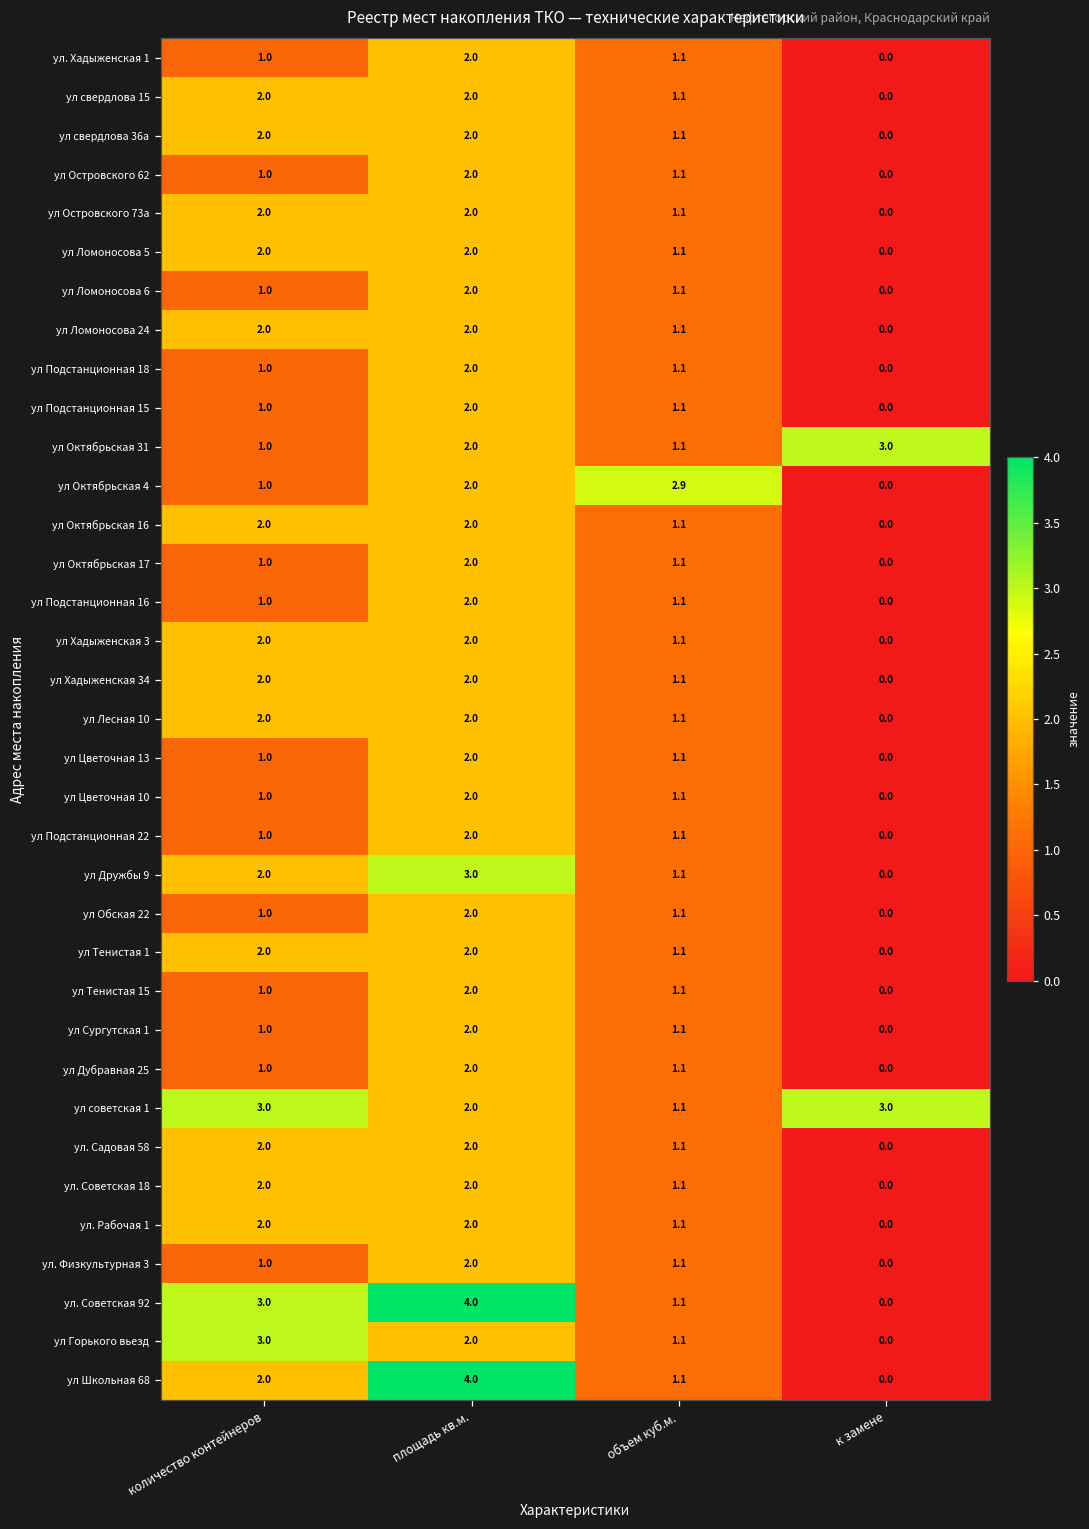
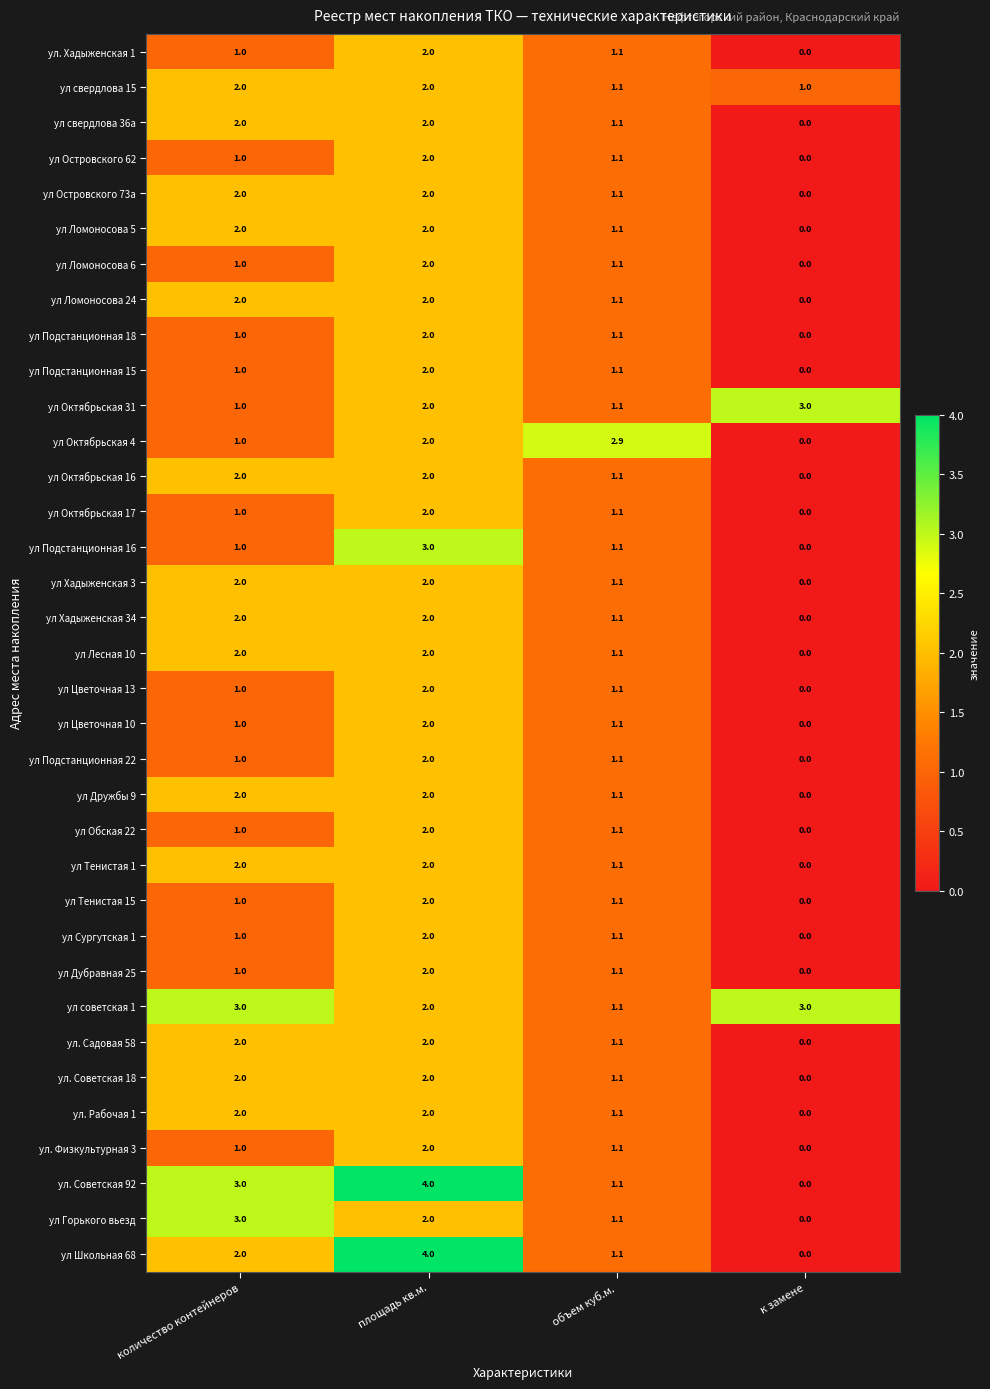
  {
    "ул. Хадыженская 1": {
      "количество контейнеров": 1.0,
      "площадь кв.м.": 2.0,
      "объем куб.м.": 1.1,
      "к замене": 0.0
    },
    "ул свердлова 15": {
      "количество контейнеров": 2.0,
      "площадь кв.м.": 2.0,
      "объем куб.м.": 1.1,
-     "к замене": 0.0
+     "к замене": 1.0
    },
    "ул свердлова 36а": {
      "количество контейнеров": 2.0,
      "площадь кв.м.": 2.0,
      "объем куб.м.": 1.1,
      "к замене": 0.0
    },
    "ул Островского 62": {
      "количество контейнеров": 1.0,
      "площадь кв.м.": 2.0,
      "объем куб.м.": 1.1,
      "к замене": 0.0
    },
    "ул Островского 73а": {
      "количество контейнеров": 2.0,
      "площадь кв.м.": 2.0,
      "объем куб.м.": 1.1,
      "к замене": 0.0
    },
    "ул Ломоносова 5": {
      "количество контейнеров": 2.0,
      "площадь кв.м.": 2.0,
      "объем куб.м.": 1.1,
      "к замене": 0.0
    },
    "ул Ломоносова 6": {
      "количество контейнеров": 1.0,
      "площадь кв.м.": 2.0,
      "объем куб.м.": 1.1,
      "к замене": 0.0
    },
    "ул Ломоносова 24": {
      "количество контейнеров": 2.0,
      "площадь кв.м.": 2.0,
      "объем куб.м.": 1.1,
      "к замене": 0.0
    },
    "ул Подстанционная 18": {
      "количество контейнеров": 1.0,
      "площадь кв.м.": 2.0,
      "объем куб.м.": 1.1,
      "к замене": 0.0
    },
    "ул Подстанционная 15": {
      "количество контейнеров": 1.0,
      "площадь кв.м.": 2.0,
      "объем куб.м.": 1.1,
      "к замене": 0.0
    },
    "ул Октябрьская 31": {
      "количество контейнеров": 1.0,
      "площадь кв.м.": 2.0,
      "объем куб.м.": 1.1,
      "к замене": 3.0
    },
    "ул Октябрьская 4": {
      "количество контейнеров": 1.0,
      "площадь кв.м.": 2.0,
      "объем куб.м.": 2.9,
      "к замене": 0.0
    },
    "ул Октябрьская 16": {
      "количество контейнеров": 2.0,
      "площадь кв.м.": 2.0,
      "объем куб.м.": 1.1,
      "к замене": 0.0
    },
    "ул Октябрьская 17": {
      "количество контейнеров": 1.0,
      "площадь кв.м.": 2.0,
      "объем куб.м.": 1.1,
      "к замене": 0.0
    },
    "ул Подстанционная 16": {
      "количество контейнеров": 1.0,
-     "площадь кв.м.": 2.0,
+     "площадь кв.м.": 3.0,
      "объем куб.м.": 1.1,
      "к замене": 0.0
    },
    "ул Хадыженская 3": {
      "количество контейнеров": 2.0,
      "площадь кв.м.": 2.0,
      "объем куб.м.": 1.1,
      "к замене": 0.0
    },
    "ул Хадыженская 34": {
      "количество контейнеров": 2.0,
      "площадь кв.м.": 2.0,
      "объем куб.м.": 1.1,
      "к замене": 0.0
    },
    "ул Лесная 10": {
      "количество контейнеров": 2.0,
      "площадь кв.м.": 2.0,
      "объем куб.м.": 1.1,
      "к замене": 0.0
    },
    "ул Цветочная 13": {
      "количество контейнеров": 1.0,
      "площадь кв.м.": 2.0,
      "объем куб.м.": 1.1,
      "к замене": 0.0
    },
    "ул Цветочная 10": {
      "количество контейнеров": 1.0,
      "площадь кв.м.": 2.0,
      "объем куб.м.": 1.1,
      "к замене": 0.0
    },
    "ул Подстанционная 22": {
      "количество контейнеров": 1.0,
      "площадь кв.м.": 2.0,
      "объем куб.м.": 1.1,
      "к замене": 0.0
    },
    "ул Дружбы 9": {
      "количество контейнеров": 2.0,
-     "площадь кв.м.": 3.0,
+     "площадь кв.м.": 2.0,
      "объем куб.м.": 1.1,
      "к замене": 0.0
    },
    "ул Обская 22": {
      "количество контейнеров": 1.0,
      "площадь кв.м.": 2.0,
      "объем куб.м.": 1.1,
      "к замене": 0.0
    },
    "ул Тенистая 1": {
      "количество контейнеров": 2.0,
      "площадь кв.м.": 2.0,
      "объем куб.м.": 1.1,
      "к замене": 0.0
    },
    "ул Тенистая 15": {
      "количество контейнеров": 1.0,
      "площадь кв.м.": 2.0,
      "объем куб.м.": 1.1,
      "к замене": 0.0
    },
    "ул Сургутская 1": {
      "количество контейнеров": 1.0,
      "площадь кв.м.": 2.0,
      "объем куб.м.": 1.1,
      "к замене": 0.0
    },
    "ул Дубравная 25": {
      "количество контейнеров": 1.0,
      "площадь кв.м.": 2.0,
      "объем куб.м.": 1.1,
      "к замене": 0.0
    },
    "ул советская 1": {
      "количество контейнеров": 3.0,
      "площадь кв.м.": 2.0,
      "объем куб.м.": 1.1,
      "к замене": 3.0
    },
    "ул. Садовая 58": {
      "количество контейнеров": 2.0,
      "площадь кв.м.": 2.0,
      "объем куб.м.": 1.1,
      "к замене": 0.0
    },
    "ул. Советская 18": {
      "количество контейнеров": 2.0,
      "площадь кв.м.": 2.0,
      "объем куб.м.": 1.1,
      "к замене": 0.0
    },
    "ул. Рабочая 1": {
      "количество контейнеров": 2.0,
      "площадь кв.м.": 2.0,
      "объем куб.м.": 1.1,
      "к замене": 0.0
    },
    "ул. Физкультурная 3": {
      "количество контейнеров": 1.0,
      "площадь кв.м.": 2.0,
      "объем куб.м.": 1.1,
      "к замене": 0.0
    },
    "ул. Советская 92": {
      "количество контейнеров": 3.0,
      "площадь кв.м.": 4.0,
      "объем куб.м.": 1.1,
      "к замене": 0.0
    },
    "ул Горького вьезд": {
      "количество контейнеров": 3.0,
      "площадь кв.м.": 2.0,
      "объем куб.м.": 1.1,
      "к замене": 0.0
    },
    "ул Школьная 68": {
      "количество контейнеров": 2.0,
      "площадь кв.м.": 4.0,
      "объем куб.м.": 1.1,
      "к замене": 0.0
    }
  }
